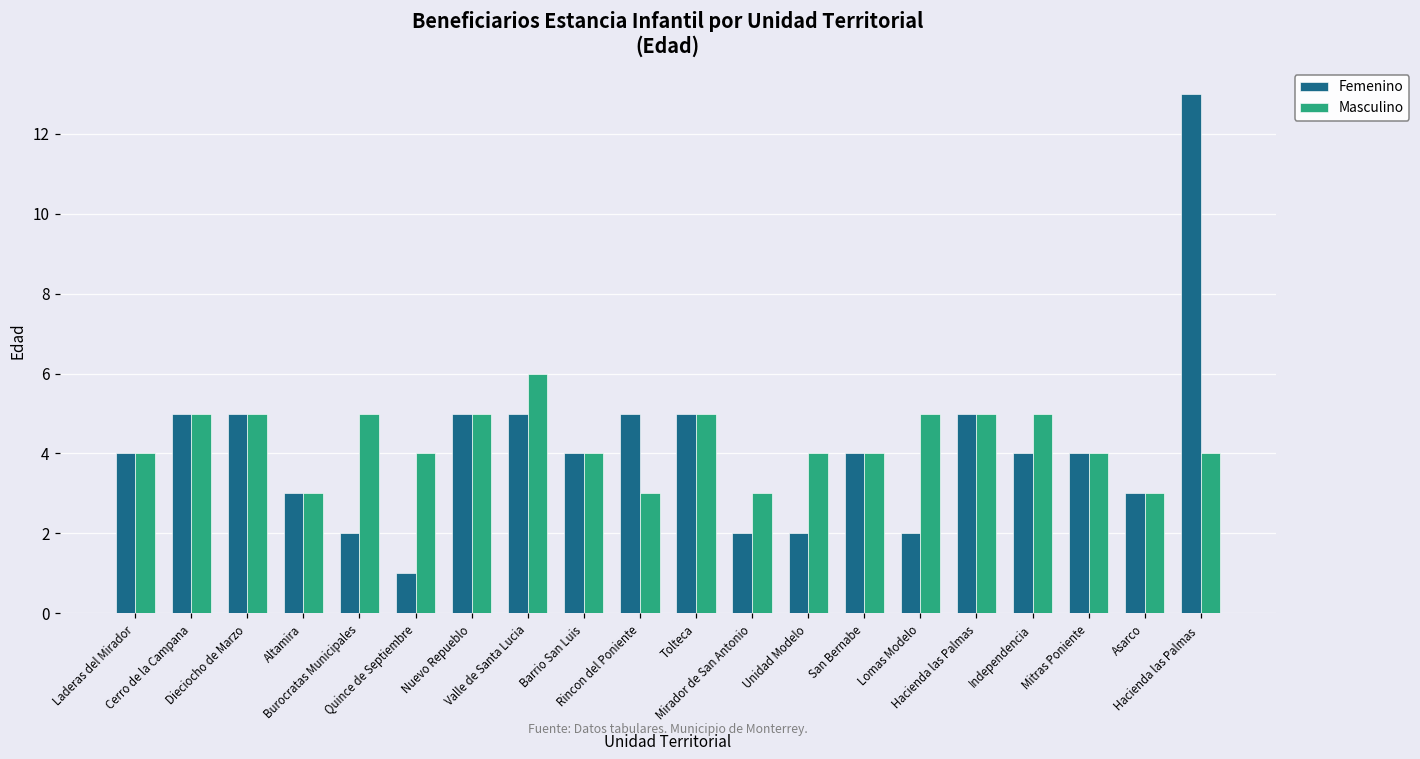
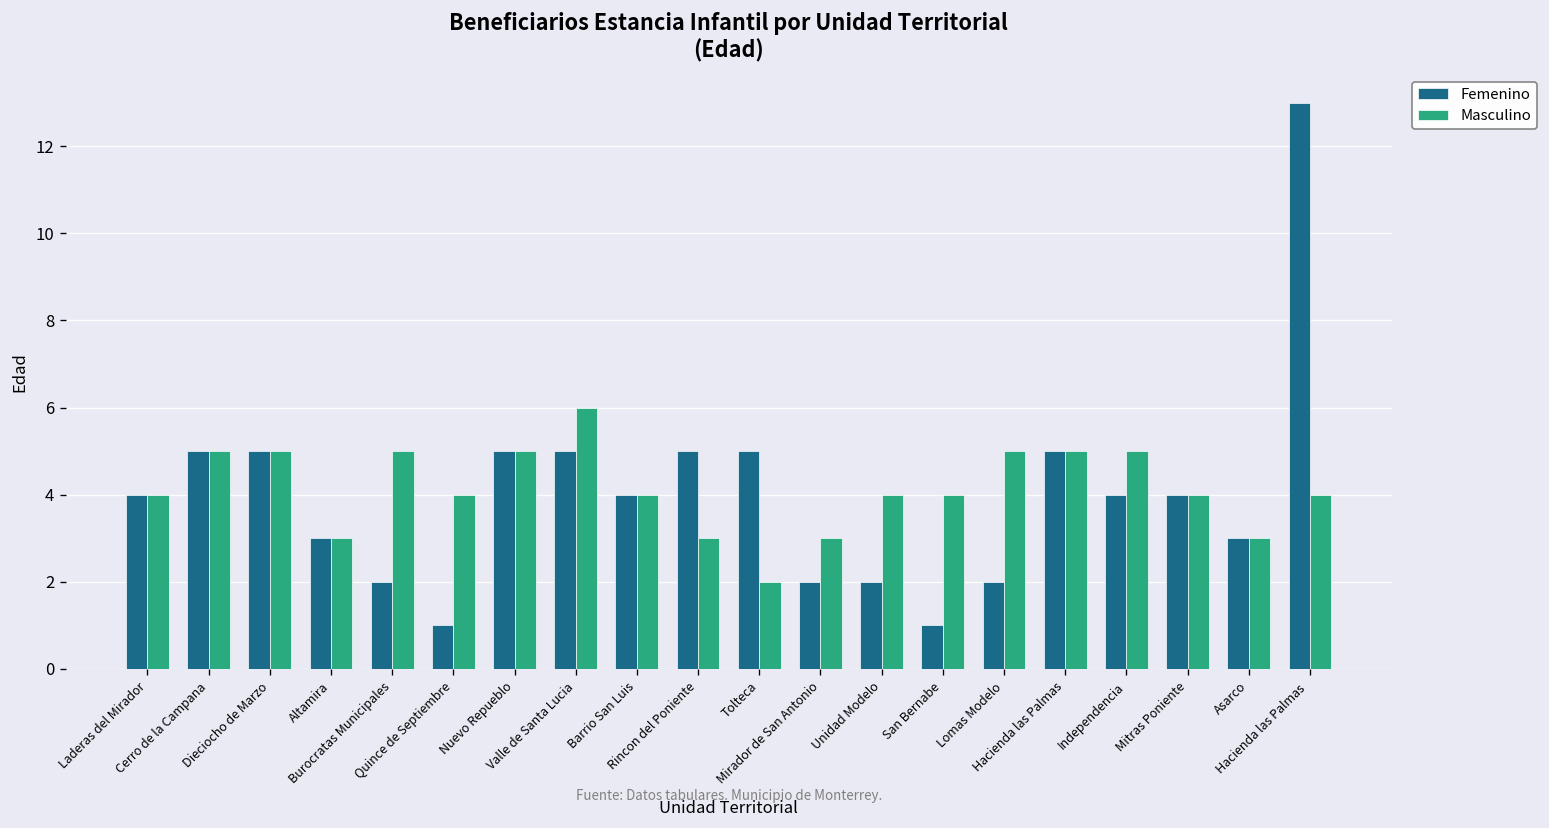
  {
    "Femenino": {
      "Laderas del Mirador": 4,
      "Cerro de la Campana": 5,
      "Dieciocho de Marzo": 5,
      "Altamira": 3,
      "Burocratas Municipales": 2,
      "Quince de Septiembre": 1,
      "Nuevo Repueblo": 5,
      "Valle de Santa Lucia": 5,
      "Barrio San Luis": 4,
      "Rincon del Poniente": 5,
      "Tolteca": 5,
      "Mirador de San Antonio": 2,
      "Unidad Modelo": 2,
-     "San Bernabe": 4,
+     "San Bernabe": 1,
      "Lomas Modelo": 2,
      "Independencia": 4,
      "Mitras Poniente": 4,
      "Asarco": 3
    },
    "Masculino": {
      "Laderas del Mirador": 4,
      "Cerro de la Campana": 5,
      "Dieciocho de Marzo": 5,
      "Altamira": 3,
      "Burocratas Municipales": 5,
      "Quince de Septiembre": 4,
      "Nuevo Repueblo": 5,
      "Valle de Santa Lucia": 6,
      "Barrio San Luis": 4,
      "Rincon del Poniente": 3,
-     "Tolteca": 5,
+     "Tolteca": 2,
      "Mirador de San Antonio": 3,
      "Unidad Modelo": 4,
      "San Bernabe": 4,
      "Lomas Modelo": 5,
      "Independencia": 5,
      "Mitras Poniente": 4,
      "Asarco": 3
    }
  }
